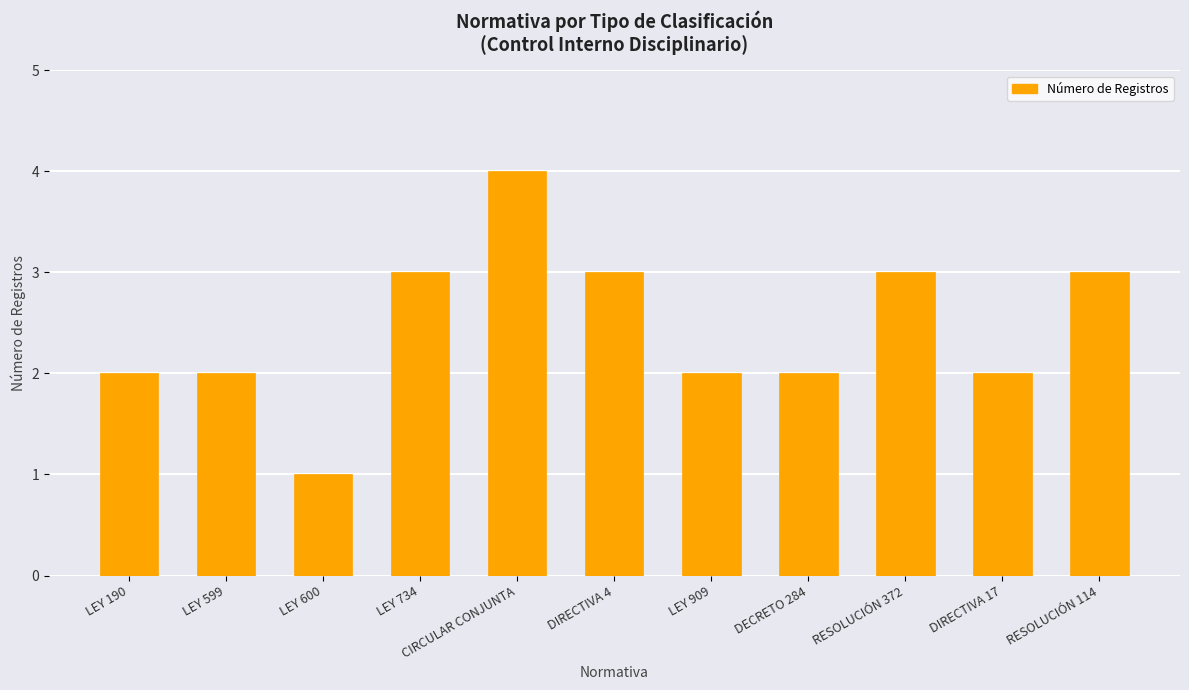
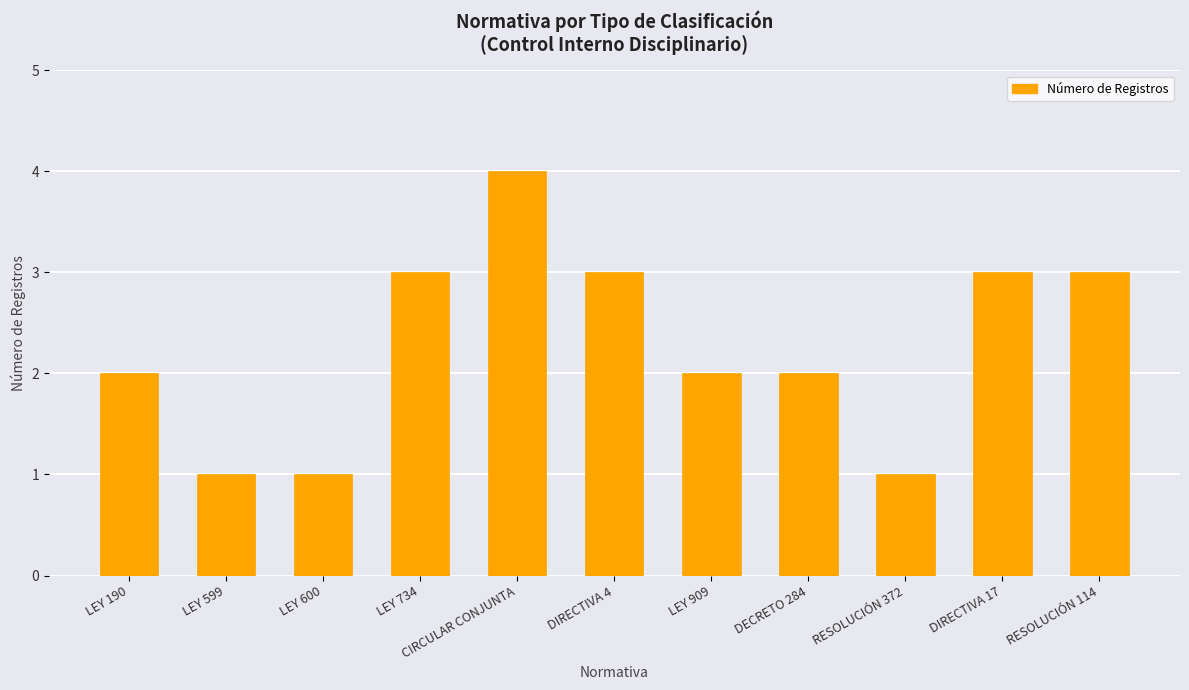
  {
    "LEY 190": 2,
-   "LEY 599": 2,
+   "LEY 599": 1,
    "LEY 600": 1,
    "LEY 734": 3,
    "CIRCULAR CONJUNTA": 4,
    "DIRECTIVA 4": 3,
    "LEY 909": 2,
    "DECRETO 284": 2,
-   "RESOLUCIÓN 372": 3,
-   "DIRECTIVA 17": 2,
+   "RESOLUCIÓN 372": 1,
+   "DIRECTIVA 17": 3,
    "RESOLUCIÓN 114": 3
  }
